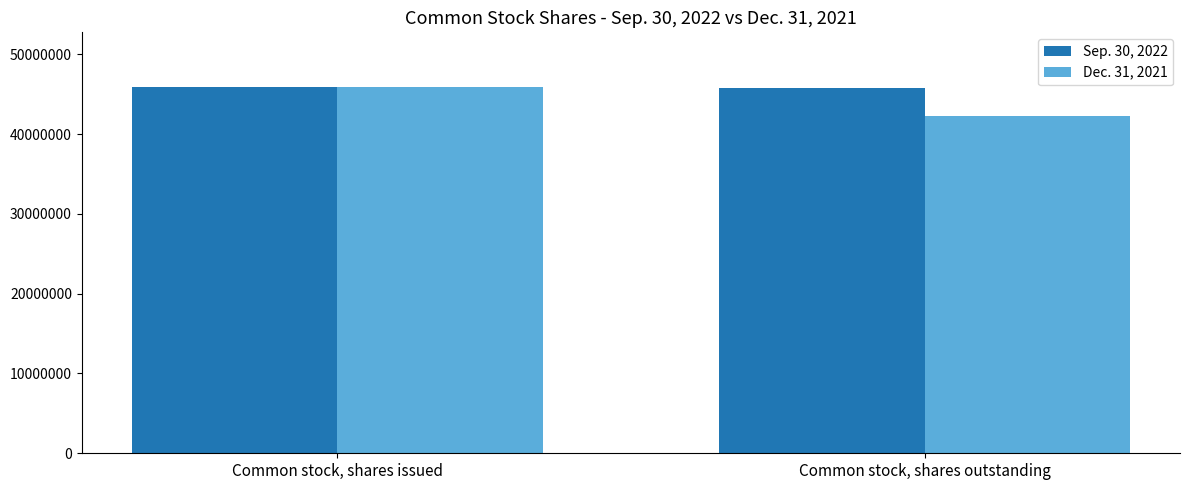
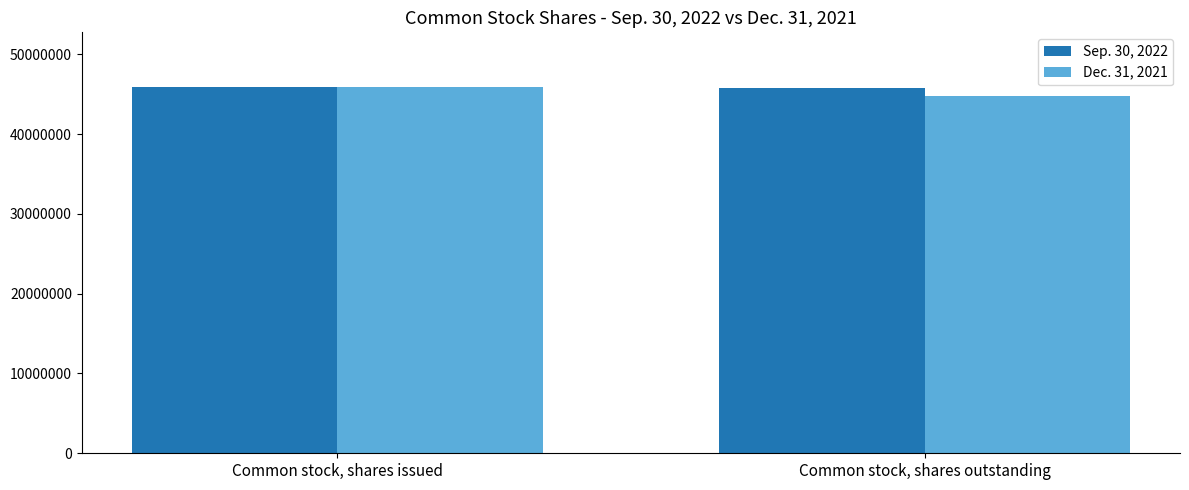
  {
    "Sep. 30, 2022": {
      "Common stock, shares issued": 46000000,
      "Common stock, shares outstanding": 46000000
    },
    "Dec. 31, 2021": {
      "Common stock, shares issued": 46000000,
-     "Common stock, shares outstanding": 42000000
+     "Common stock, shares outstanding": 45000000
    }
  }
